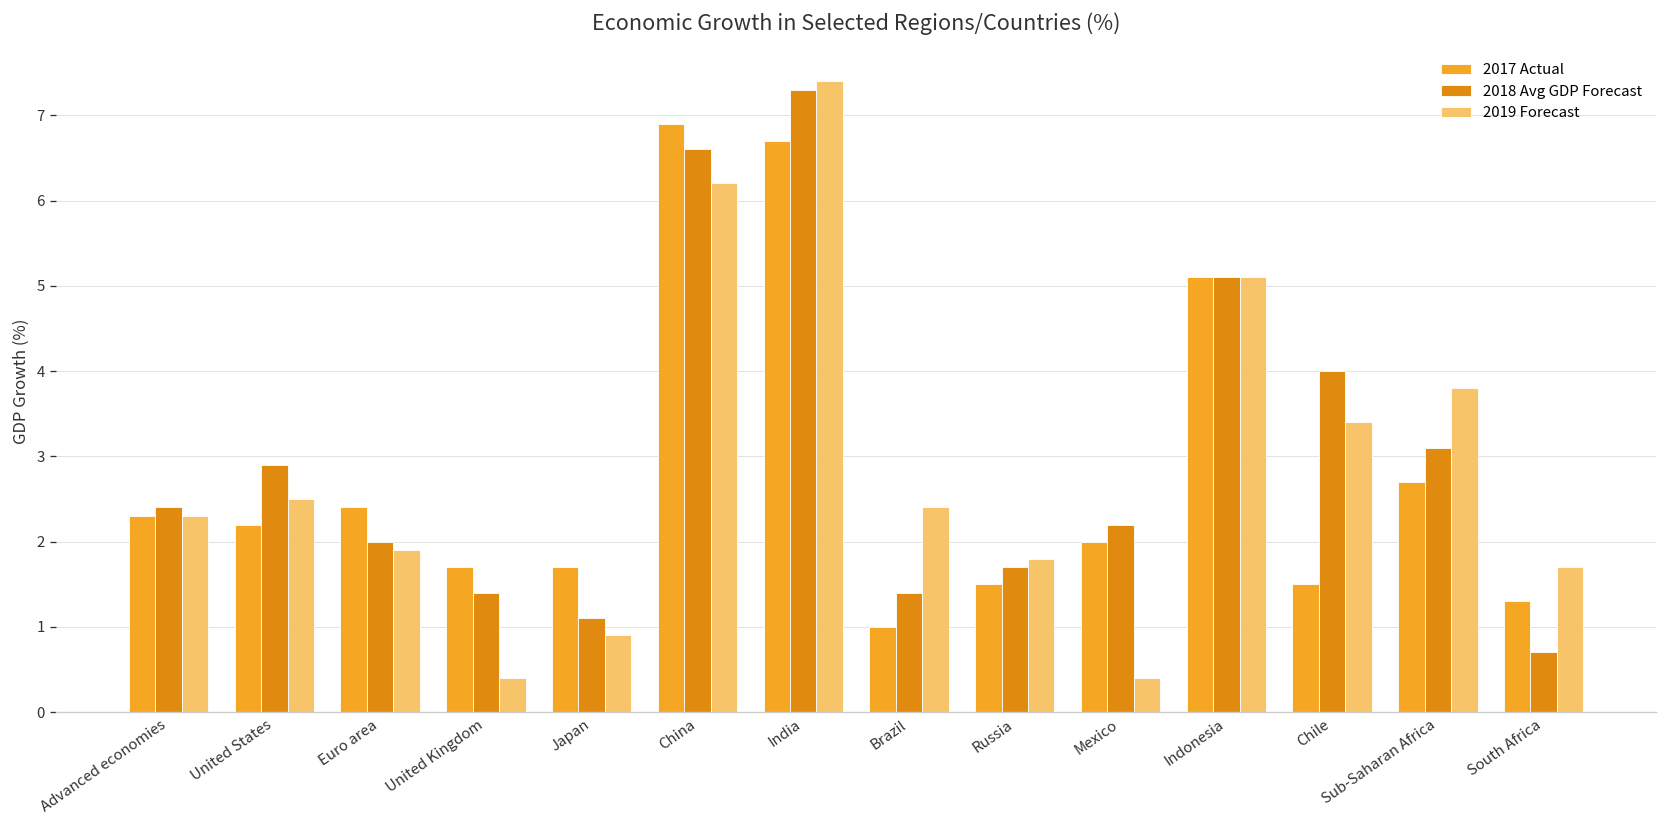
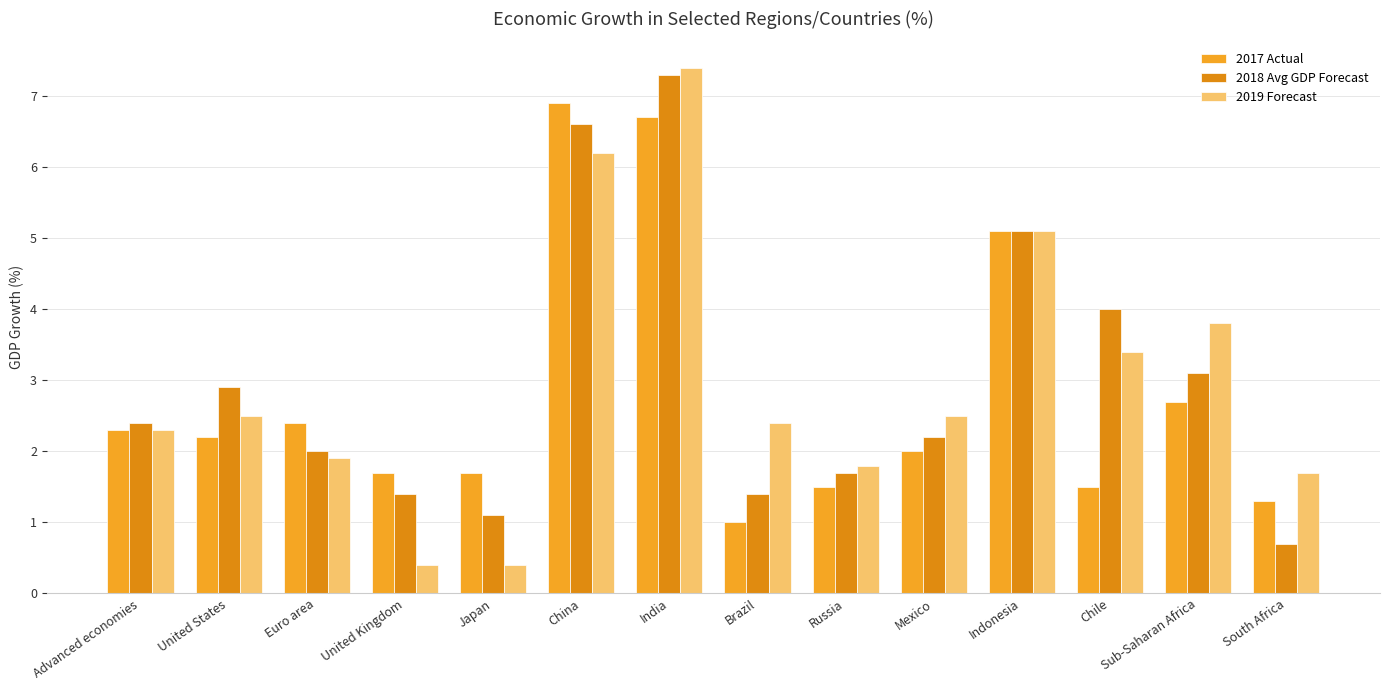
  {
    "2019 Forecast": {
      "Advanced economies": 2.3,
      "United States": 2.5,
      "Euro area": 1.9,
      "United Kingdom": 0.4,
-     "Japan": 0.9,
+     "Japan": 0.4,
      "China": 6.2,
      "India": 7.4,
      "Brazil": 2.4,
      "Russia": 1.8,
-     "Mexico": 0.4,
+     "Mexico": 2.5,
      "Indonesia": 5.1,
      "Chile": 3.4,
      "Sub-Saharan Africa": 3.8,
      "South Africa": 1.7
    }
  }
